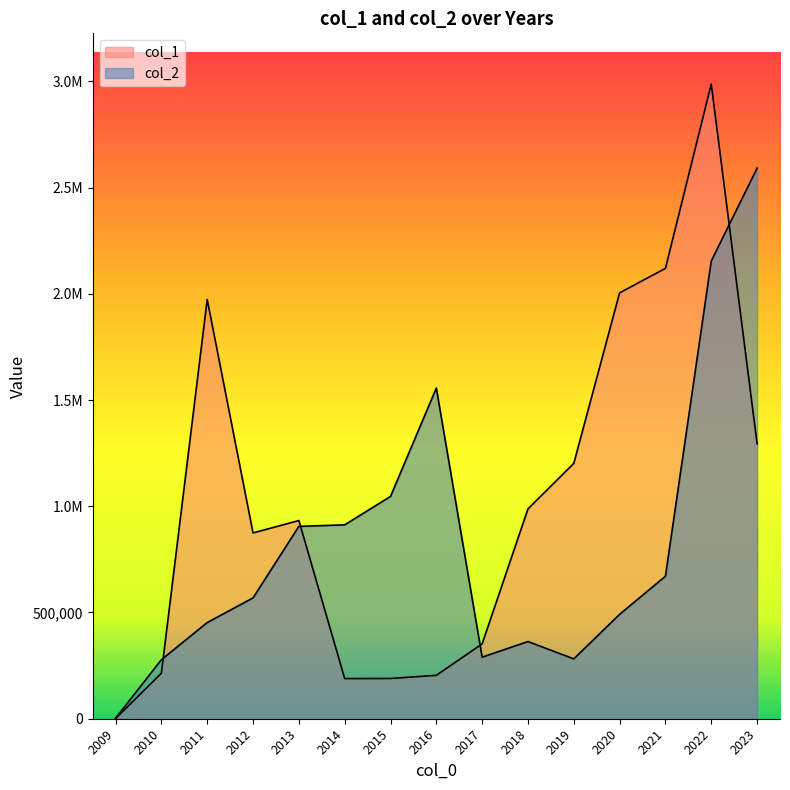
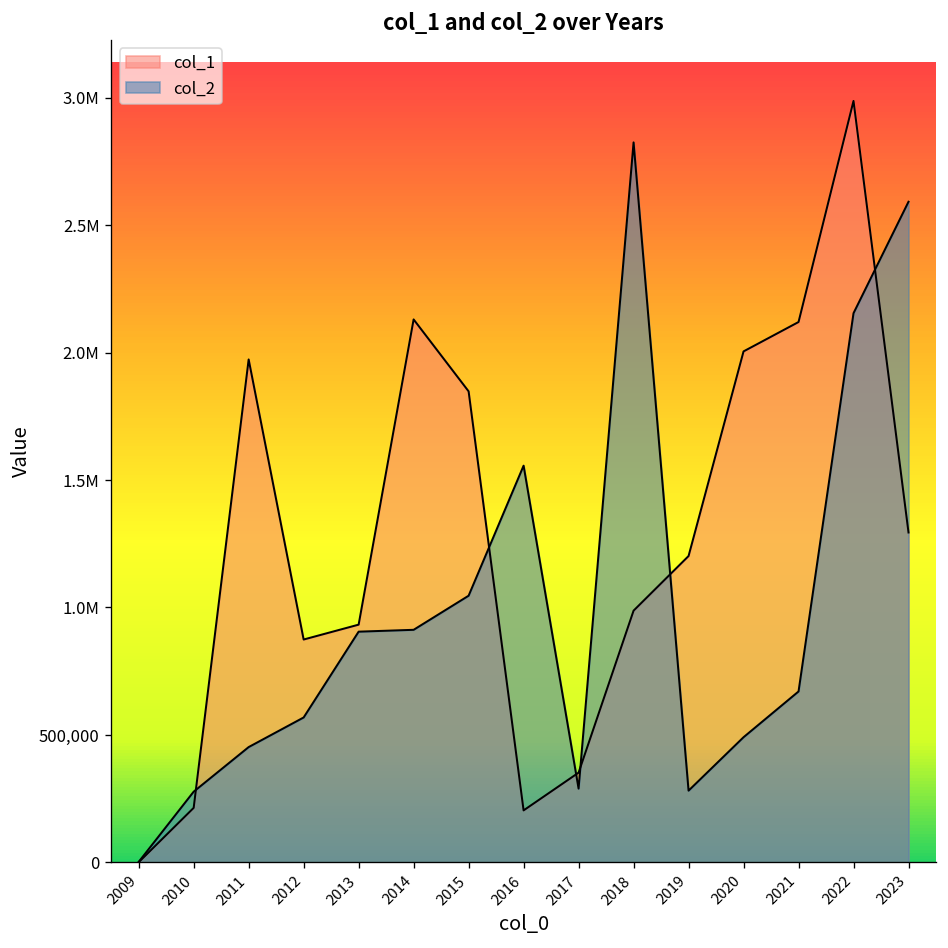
  {
    "col_1": {
      "2010": "210,000",
      "2011": "1,970,000",
      "2012": "870,000",
      "2013": "930,000",
-     "2014": "190,000",
-     "2015": "190,000",
+     "2014": "2,130,000",
+     "2015": "1,850,000",
      "2016": "200,000",
      "2017": "350,000",
      "2018": "990,000",
      "2019": "1,200,000",
      "2020": "2,000,000",
      "2021": "2,120,000",
      "2022": "2,990,000",
      "2023": "1,290,000"
    },
    "col_2": {
      "2010": "280,000",
      "2011": "450,000",
      "2012": "570,000",
      "2013": "910,000",
      "2014": "910,000",
      "2015": "1,050,000",
      "2016": "1,560,000",
      "2017": "290,000",
-     "2018": "360,000",
+     "2018": "2,820,000",
      "2019": "280,000",
      "2020": "490,000",
      "2021": "670,000",
      "2022": "2,150,000",
      "2023": "2,590,000"
    }
  }
